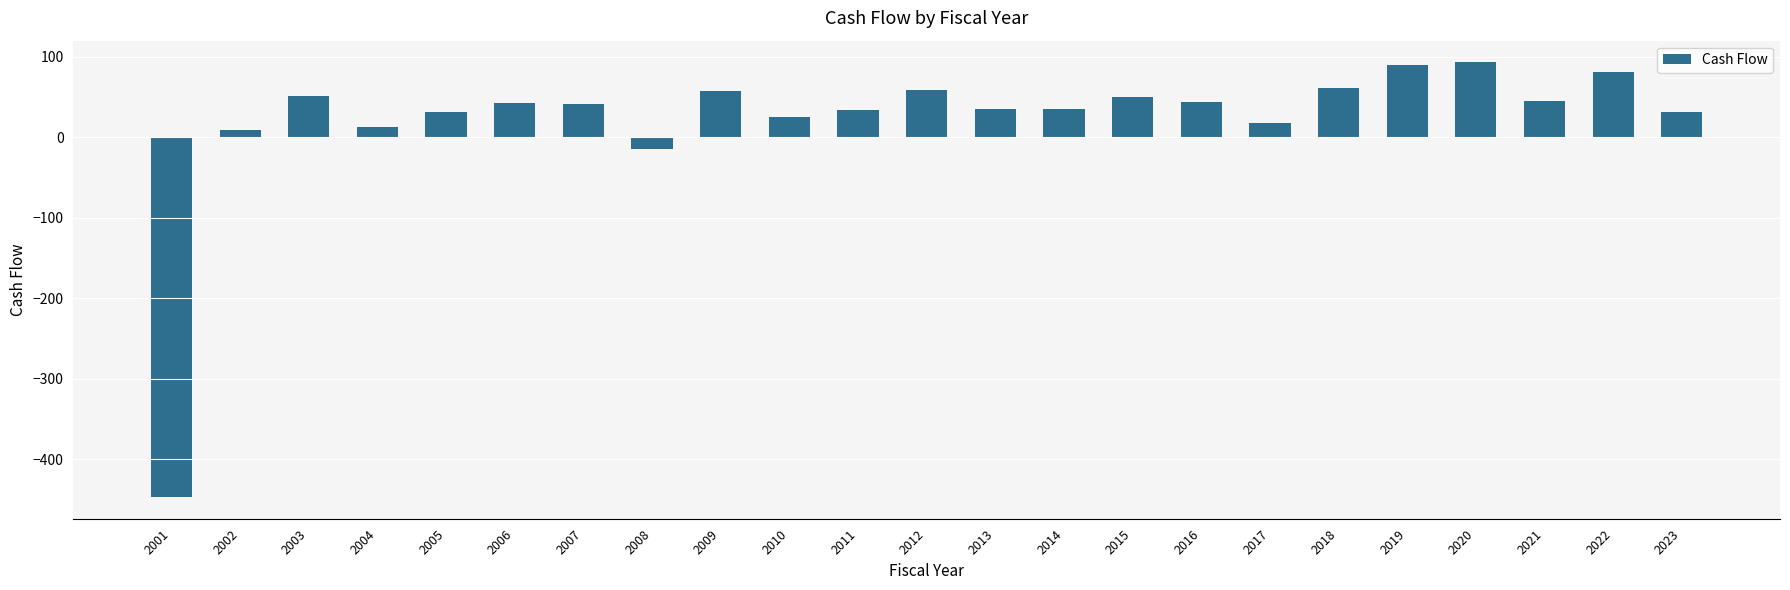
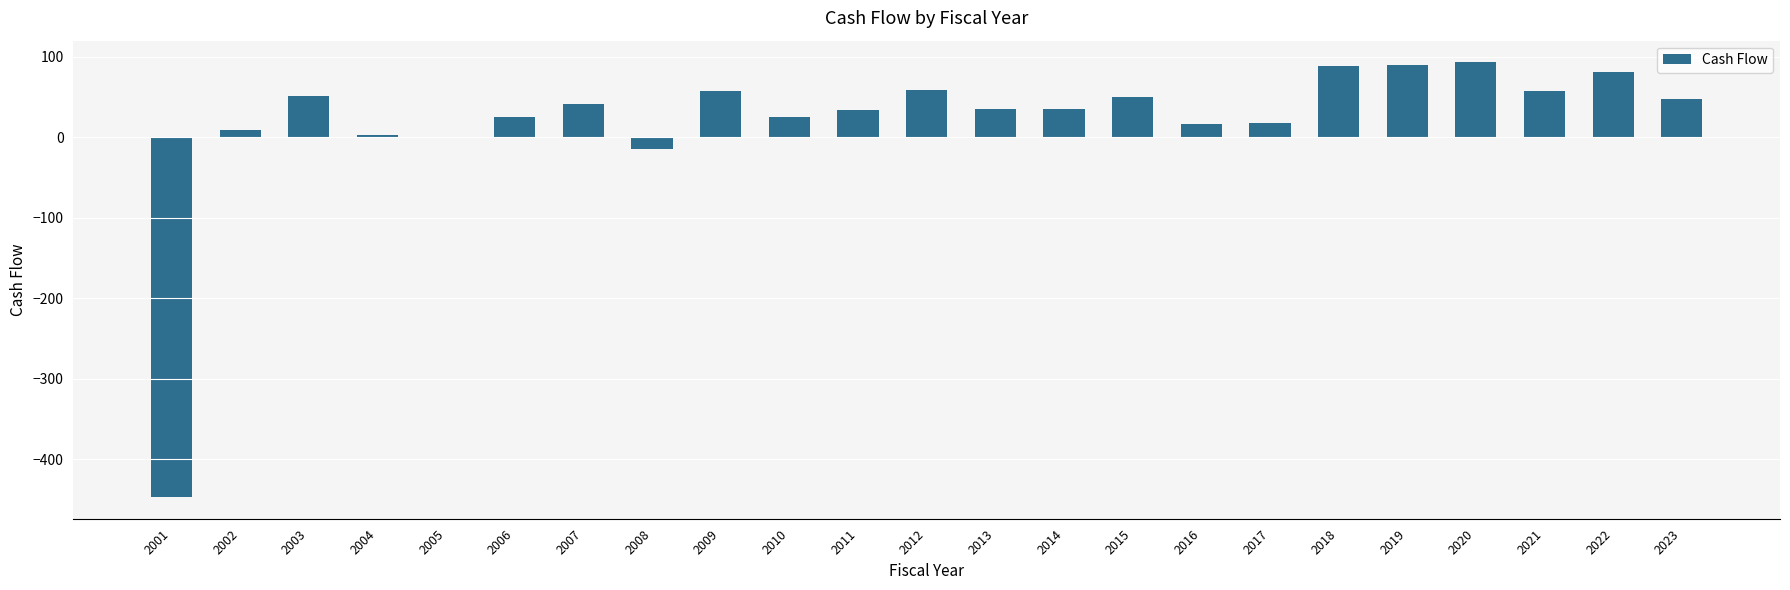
  {
    "2001": -450,
    "2002": 10,
    "2003": 50,
-   "2004": 10,
-   "2005": 30,
-   "2006": 40,
+   "2004": 0,
+   "2005": 0,
+   "2006": 20,
    "2007": 40,
    "2008": -10,
    "2009": 60,
    "2010": 30,
    "2011": 30,
    "2012": 60,
    "2013": 40,
    "2014": 30,
    "2015": 50,
-   "2016": 40,
+   "2016": 20,
    "2017": 20,
-   "2018": 60,
+   "2018": 90,
    "2019": 90,
    "2020": 90,
-   "2021": 40,
+   "2021": 60,
    "2022": 80,
-   "2023": 30
+   "2023": 50
  }
